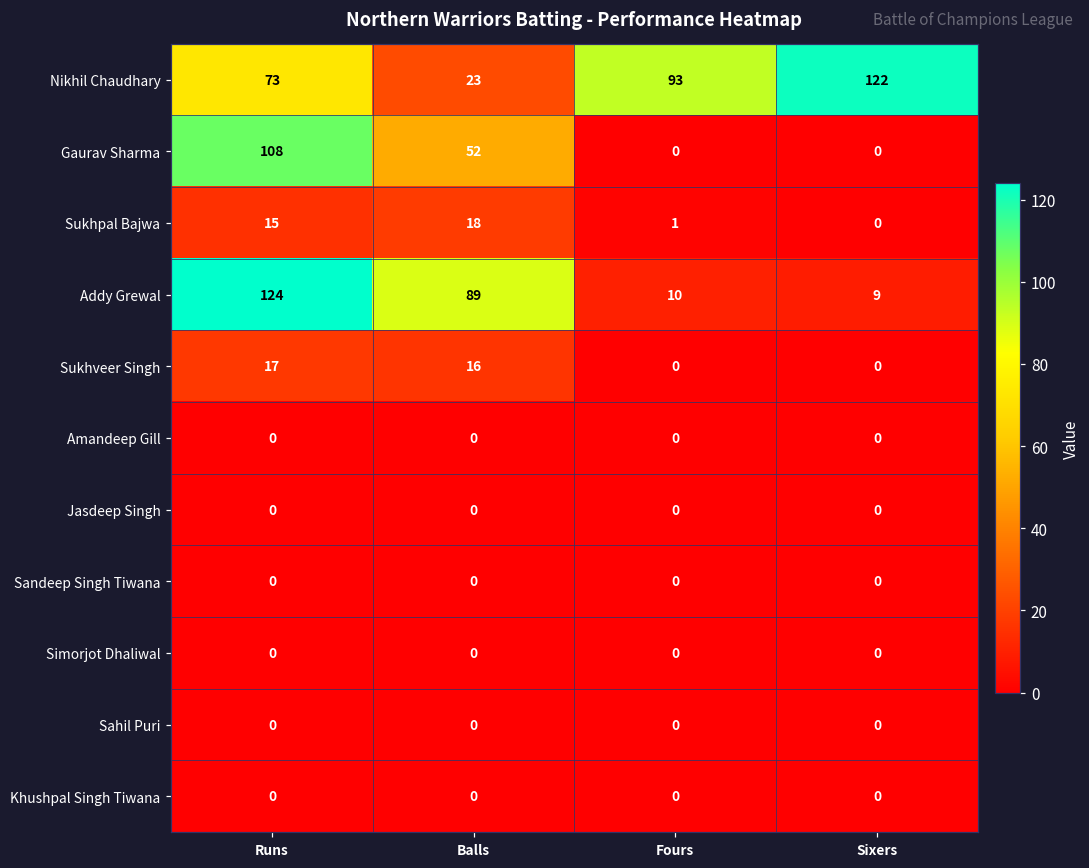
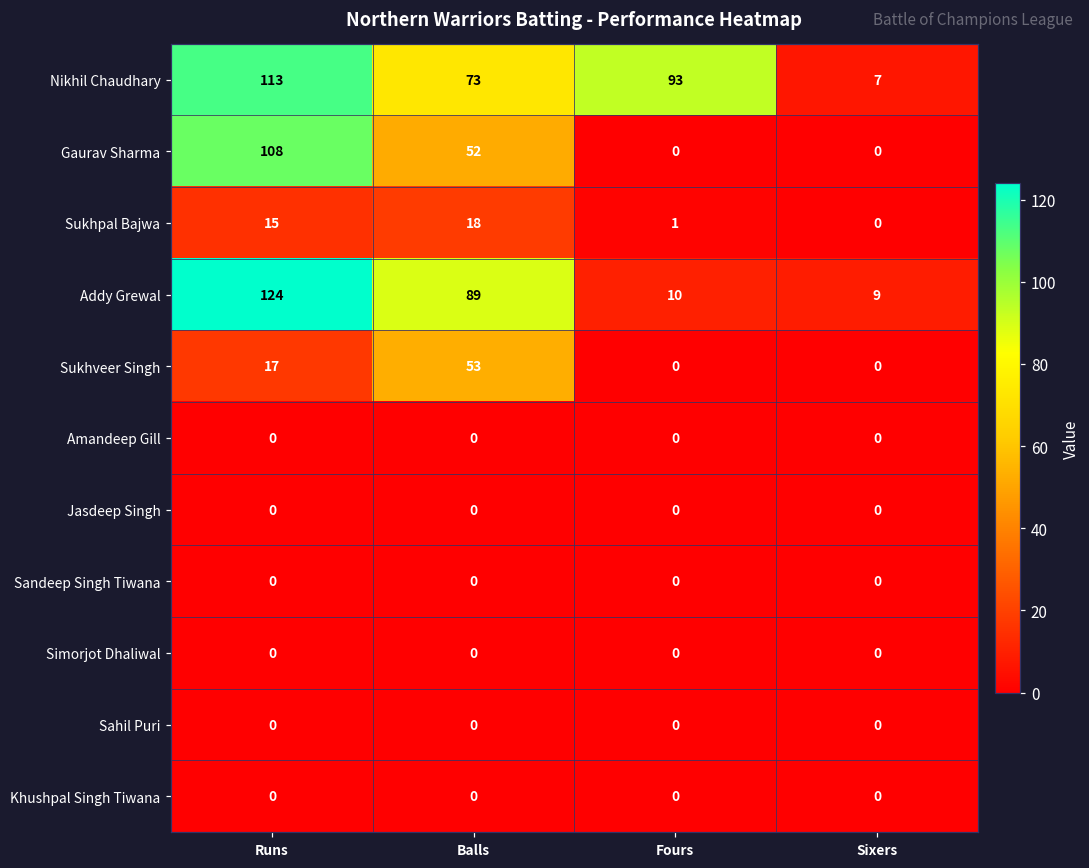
  {
    "Nikhil Chaudhary": {
-     "Runs": 73,
-     "Balls": 23,
+     "Runs": 113,
+     "Balls": 73,
      "Fours": 93,
-     "Sixers": 122
+     "Sixers": 7
    },
    "Gaurav Sharma": {
      "Runs": 108,
      "Balls": 52,
      "Fours": 0,
      "Sixers": 0
    },
    "Sukhpal Bajwa": {
      "Runs": 15,
      "Balls": 18,
      "Fours": 1,
      "Sixers": 0
    },
    "Addy Grewal": {
      "Runs": 124,
      "Balls": 89,
      "Fours": 10,
      "Sixers": 9
    },
    "Sukhveer Singh": {
      "Runs": 17,
-     "Balls": 16,
+     "Balls": 53,
      "Fours": 0,
      "Sixers": 0
    },
    "Amandeep Gill": {
      "Runs": 0,
      "Balls": 0,
      "Fours": 0,
      "Sixers": 0
    },
    "Jasdeep Singh": {
      "Runs": 0,
      "Balls": 0,
      "Fours": 0,
      "Sixers": 0
    },
    "Sandeep Singh Tiwana": {
      "Runs": 0,
      "Balls": 0,
      "Fours": 0,
      "Sixers": 0
    },
    "Simorjot Dhaliwal": {
      "Runs": 0,
      "Balls": 0,
      "Fours": 0,
      "Sixers": 0
    },
    "Sahil Puri": {
      "Runs": 0,
      "Balls": 0,
      "Fours": 0,
      "Sixers": 0
    },
    "Khushpal Singh Tiwana": {
      "Runs": 0,
      "Balls": 0,
      "Fours": 0,
      "Sixers": 0
    }
  }
